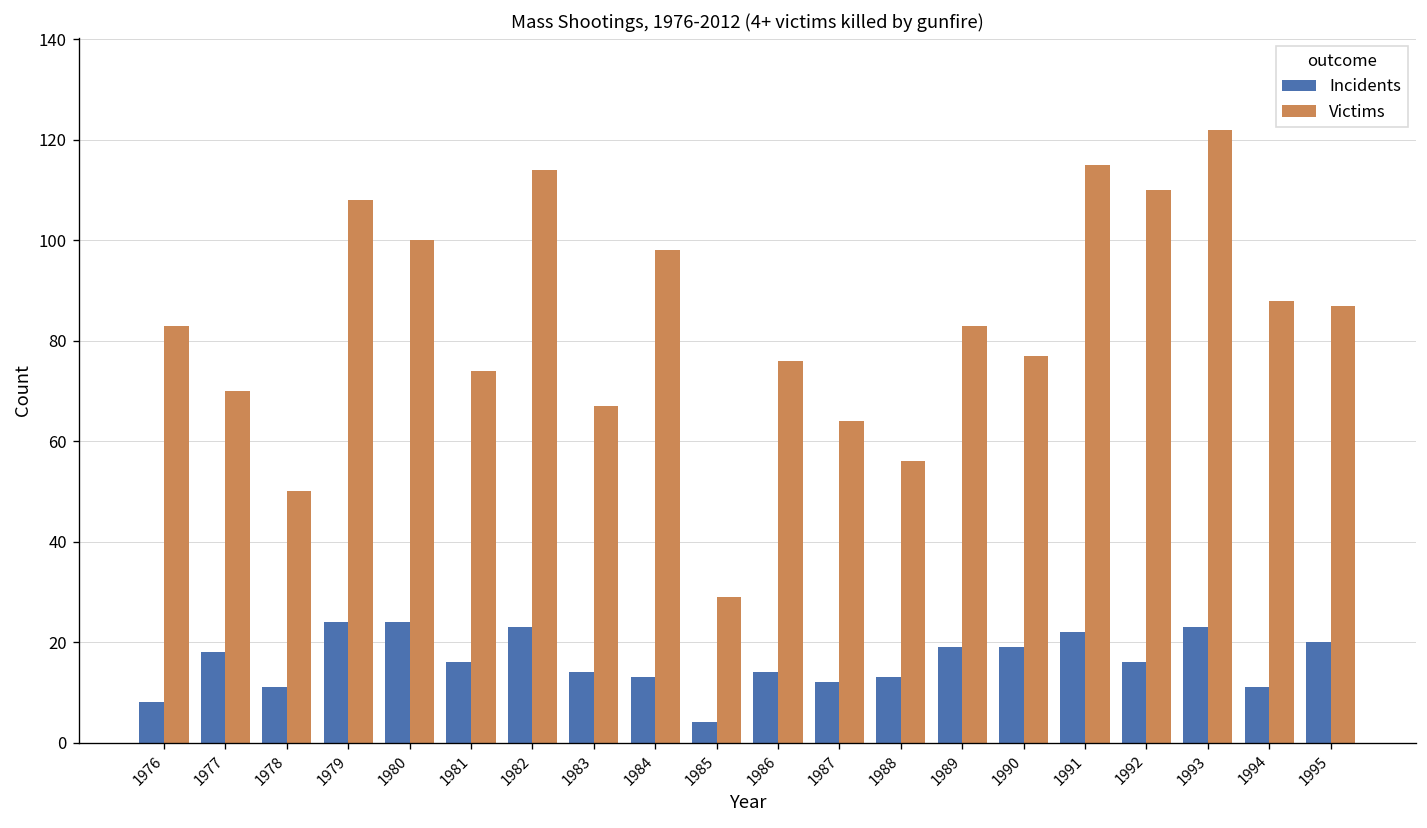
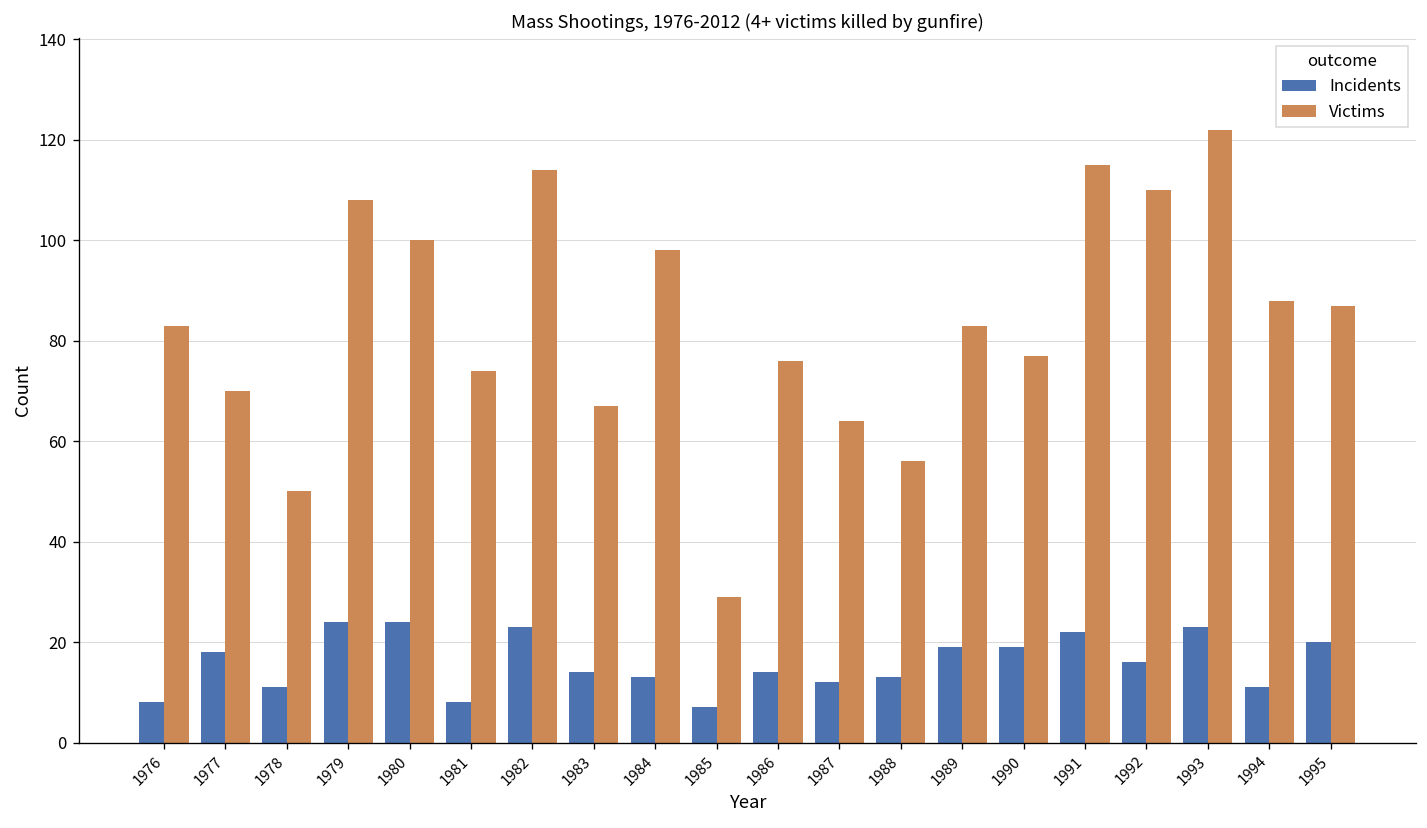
  {
    "Incidents": {
      "1976": 8,
      "1977": 18,
      "1978": 11,
      "1979": 24,
      "1980": 24,
-     "1981": 16,
+     "1981": 8,
      "1982": 23,
      "1983": 14,
      "1984": 13,
-     "1985": 4,
+     "1985": 7,
      "1986": 14,
      "1987": 12,
      "1988": 13,
      "1989": 19,
      "1990": 19,
      "1991": 22,
      "1992": 16,
      "1993": 23,
      "1994": 11,
      "1995": 20
    },
    "Victims": {
      "1976": 83,
      "1977": 70,
      "1978": 50,
      "1979": 108,
      "1980": 100,
      "1981": 74,
      "1982": 114,
      "1983": 67,
      "1984": 98,
      "1985": 29,
      "1986": 76,
      "1987": 64,
      "1988": 56,
      "1989": 83,
      "1990": 77,
      "1991": 115,
      "1992": 110,
      "1993": 122,
      "1994": 88,
      "1995": 87
    }
  }
